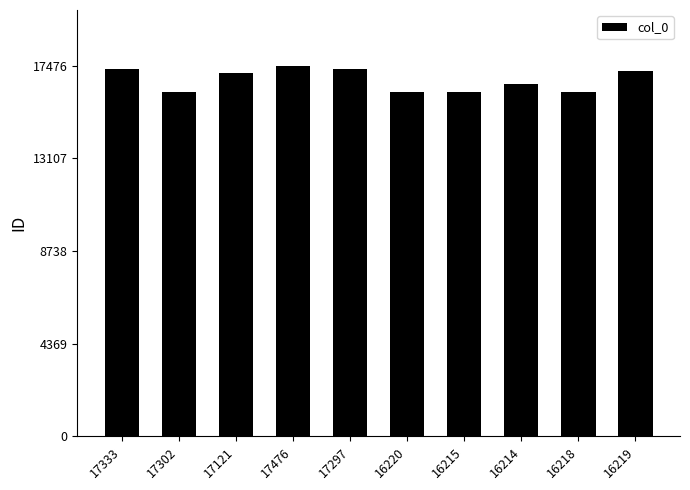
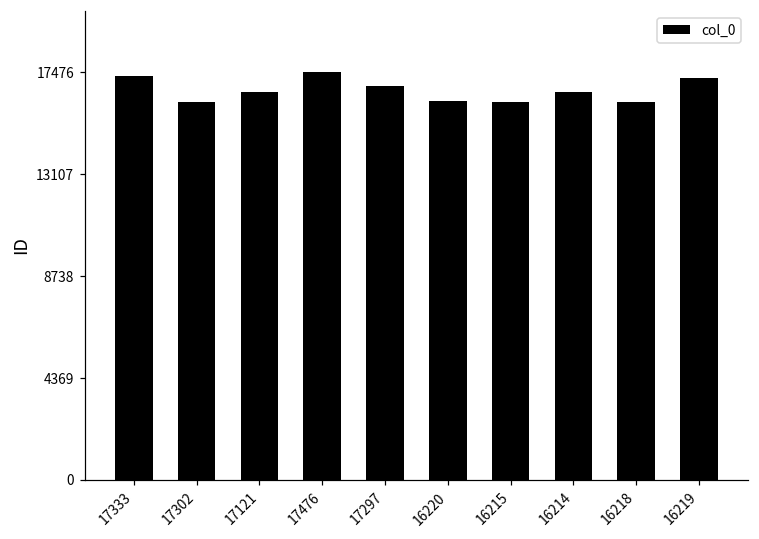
  {
    "17333": 17300,
    "17302": 16200,
-   "17121": 17100,
+   "17121": 16600,
    "17476": 17500,
-   "17297": 17300,
+   "17297": 16900,
    "16220": 16200,
    "16215": 16200,
    "16214": 16600,
    "16218": 16200,
    "16219": 17200
  }
